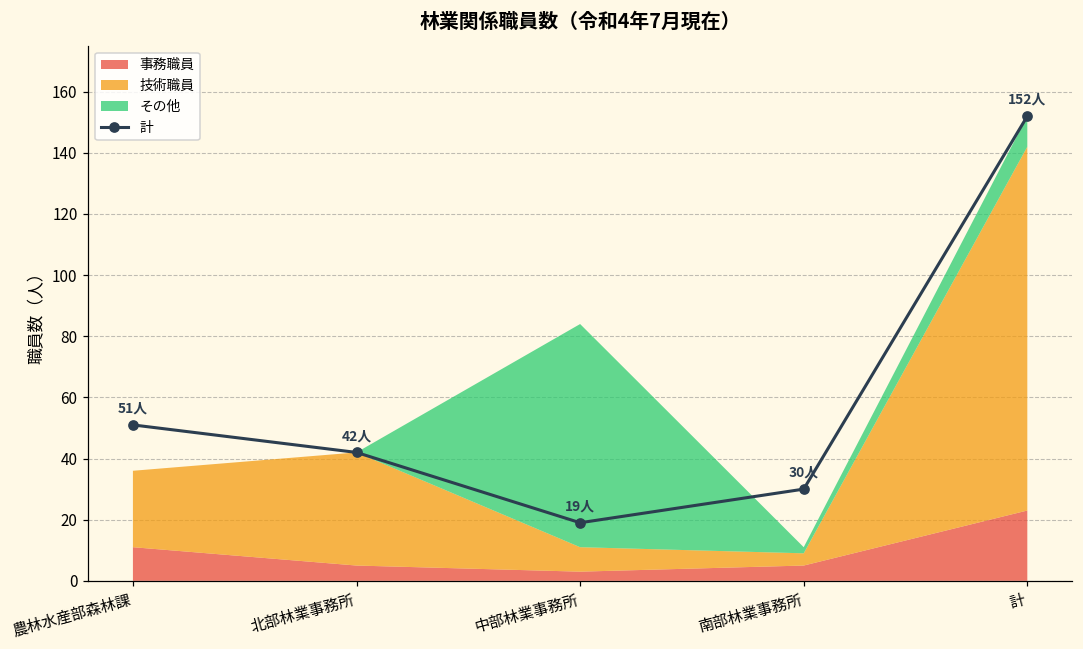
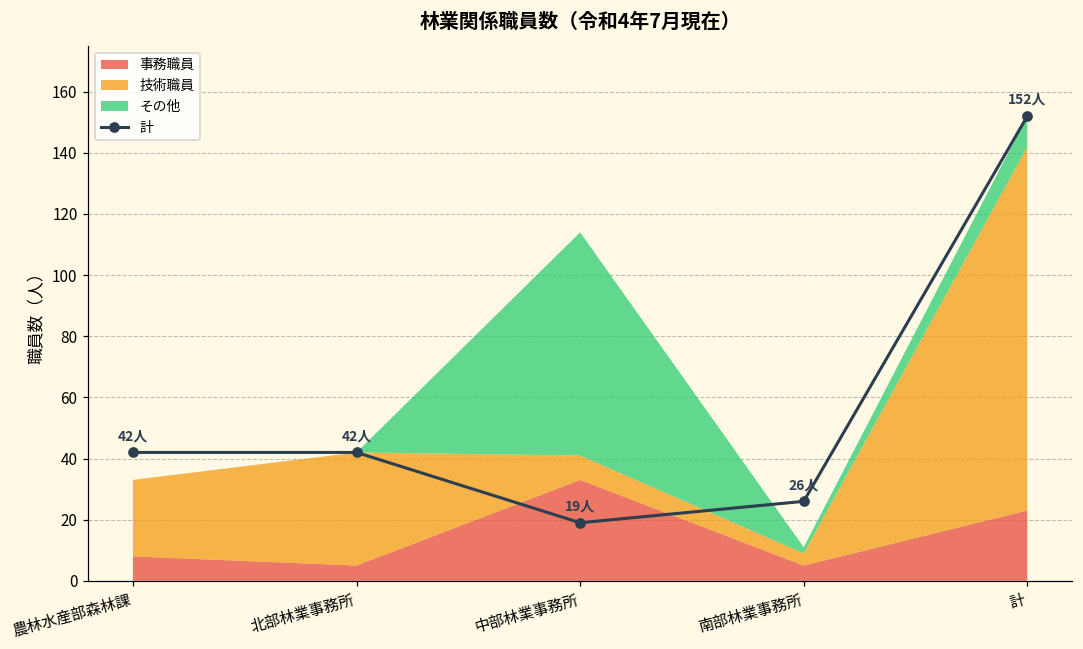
  {
    "計": {
-     "農林水産部森林課": "51人",
+     "農林水産部森林課": "42人",
      "中部林業事務所": "19人",
-     "南部林業事務所": "30人"
+     "南部林業事務所": "26人"
    },
    "事務職員": {
-     "農林水産部森林課": "11",
+     "農林水産部森林課": "8",
      "北部林業事務所": "5",
-     "中部林業事務所": "3",
+     "中部林業事務所": "33",
      "南部林業事務所": "5",
      "計": "23"
    },
    "技術職員": {
      "中部林業事務所": "8",
      "南部林業事務所": "4",
      "計": "119"
    },
    "その他": {
      "中部林業事務所": "73",
      "南部林業事務所": "2"
    }
  }
